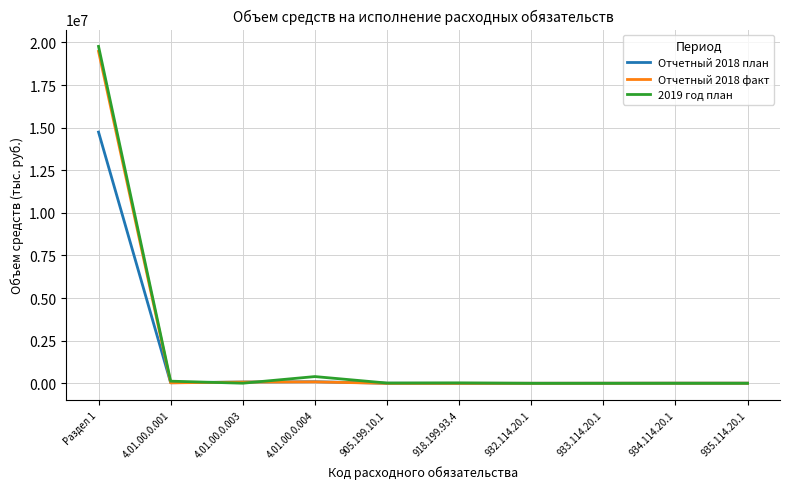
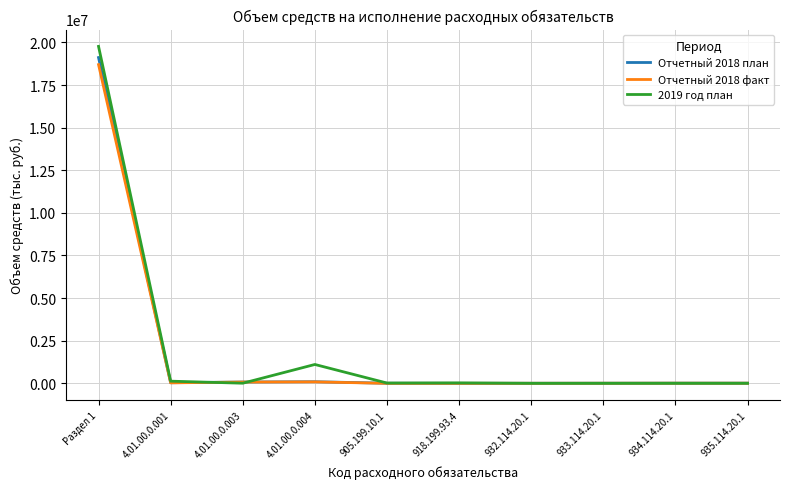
  {
    "Отчетный 2018 план": {
-     "Раздел 1": 14700000
+     "Раздел 1": 19100000
    },
    "Отчетный 2018 факт": {
-     "Раздел 1": 19500000
+     "Раздел 1": 18700000
    },
    "2019 год план": {
      "Раздел 1": 19800000,
-     "4.01.00.0.004": 400000
+     "4.01.00.0.004": 1100000
    }
  }
